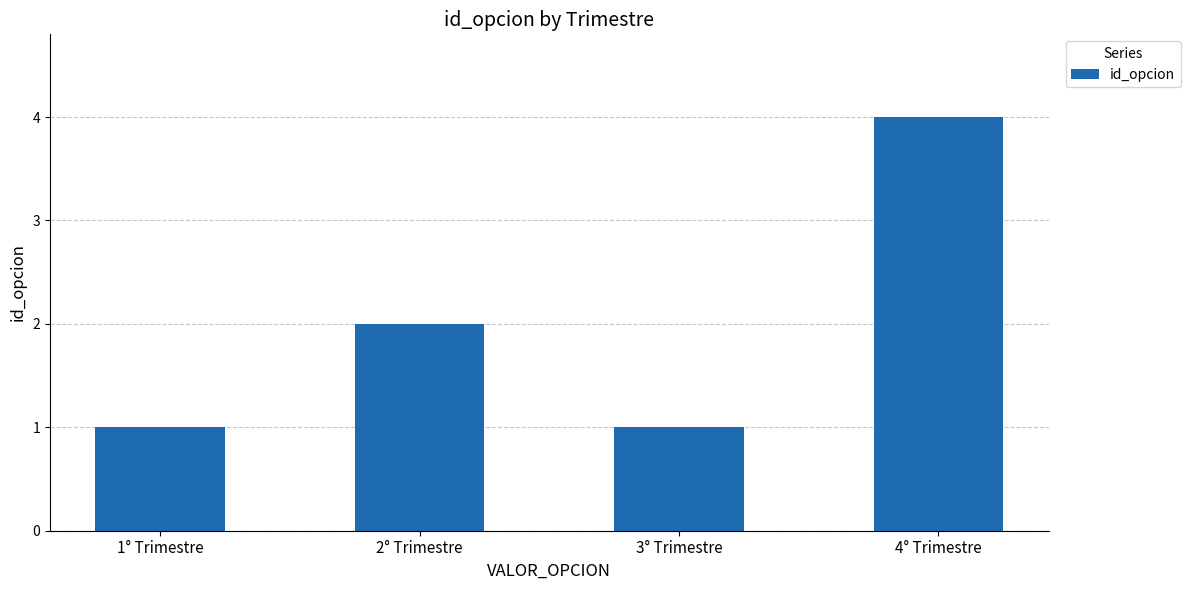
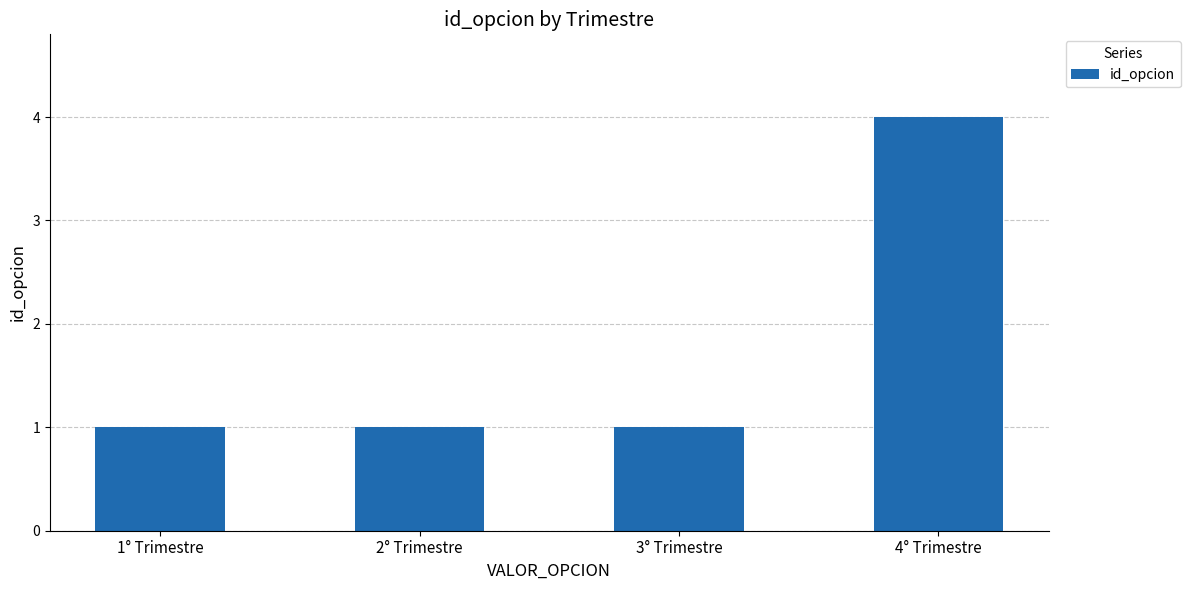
  {
    "1° Trimestre": 1,
-   "2° Trimestre": 2,
+   "2° Trimestre": 1,
    "3° Trimestre": 1,
    "4° Trimestre": 4
  }
